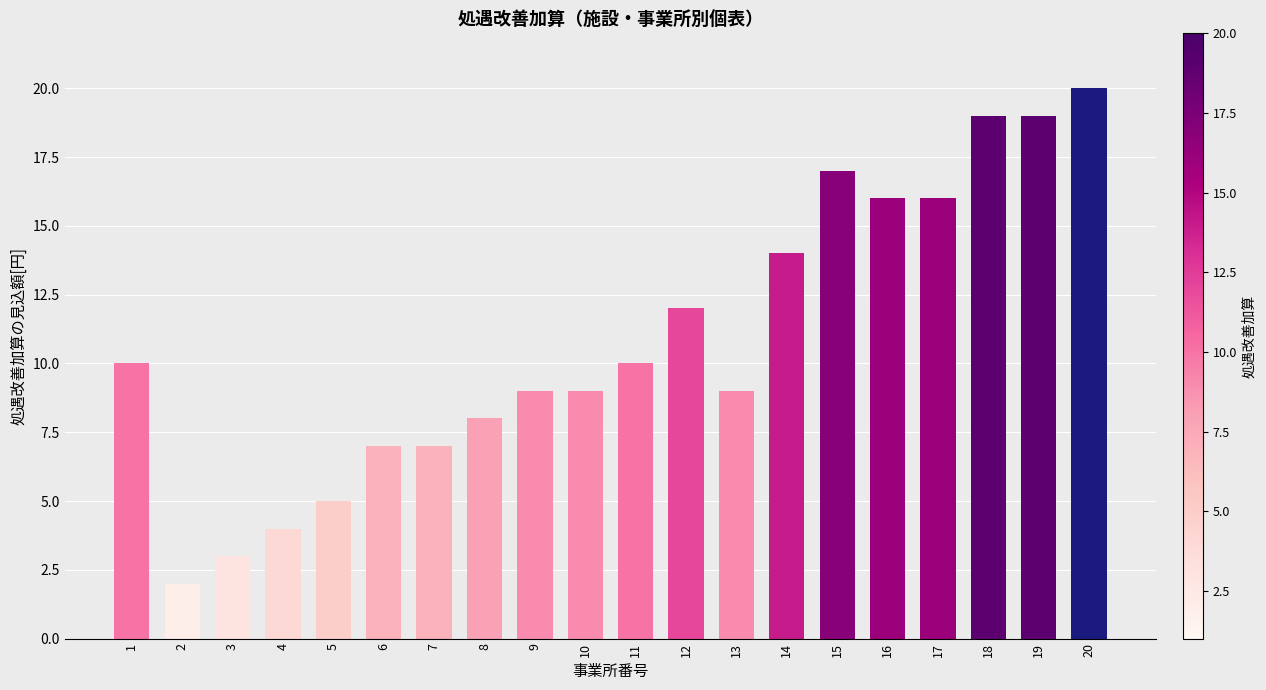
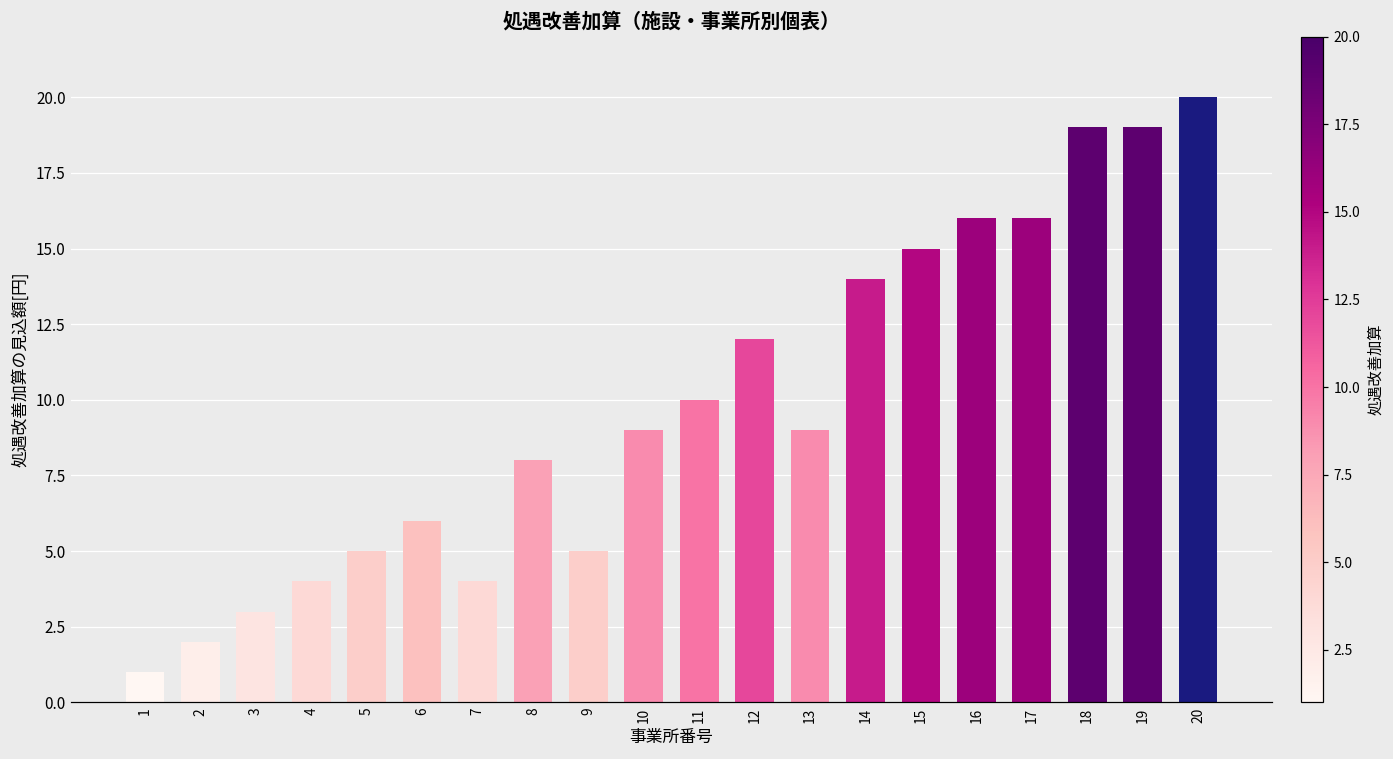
  {
-   "1": 10,
+   "1": 1,
    "2": 2,
    "3": 3,
    "4": 4,
    "5": 5,
-   "6": 7,
-   "7": 7,
+   "6": 6,
+   "7": 4,
    "8": 8,
-   "9": 9,
+   "9": 5,
    "10": 9,
    "11": 10,
    "12": 12,
    "13": 9,
    "14": 14,
-   "15": 17,
+   "15": 15,
    "16": 16,
    "17": 16,
    "18": 19,
    "19": 19,
    "20": 20
  }
